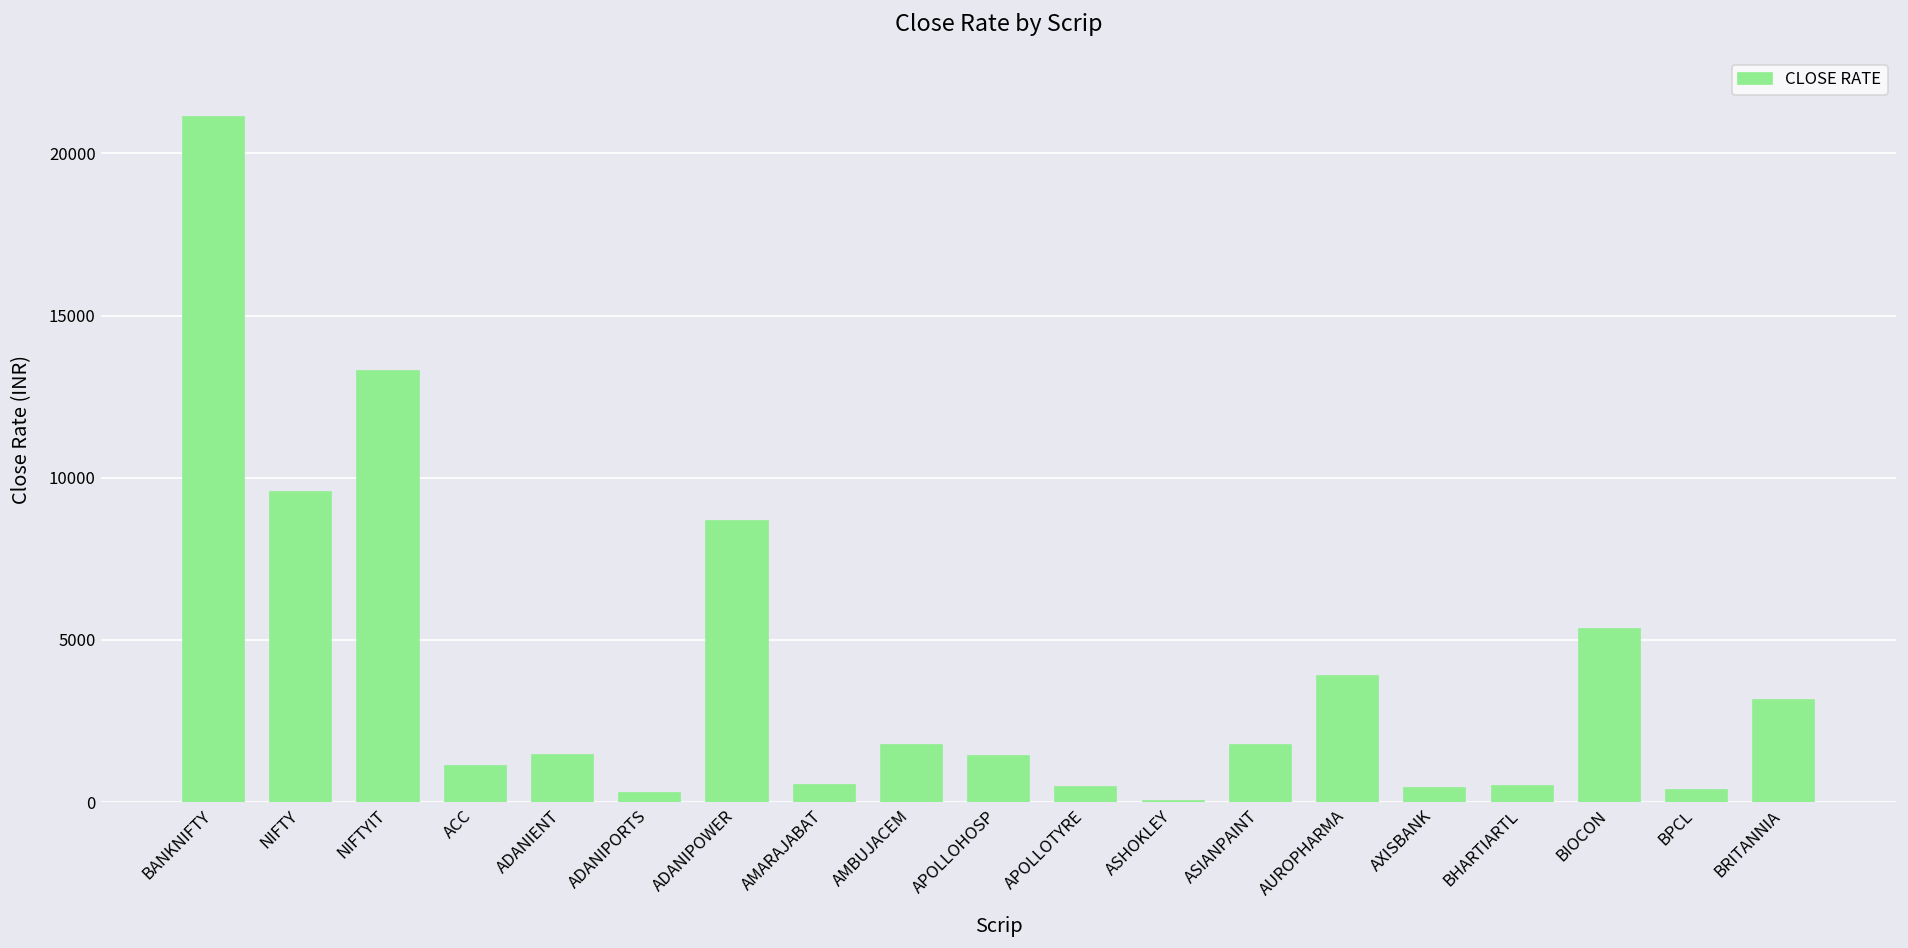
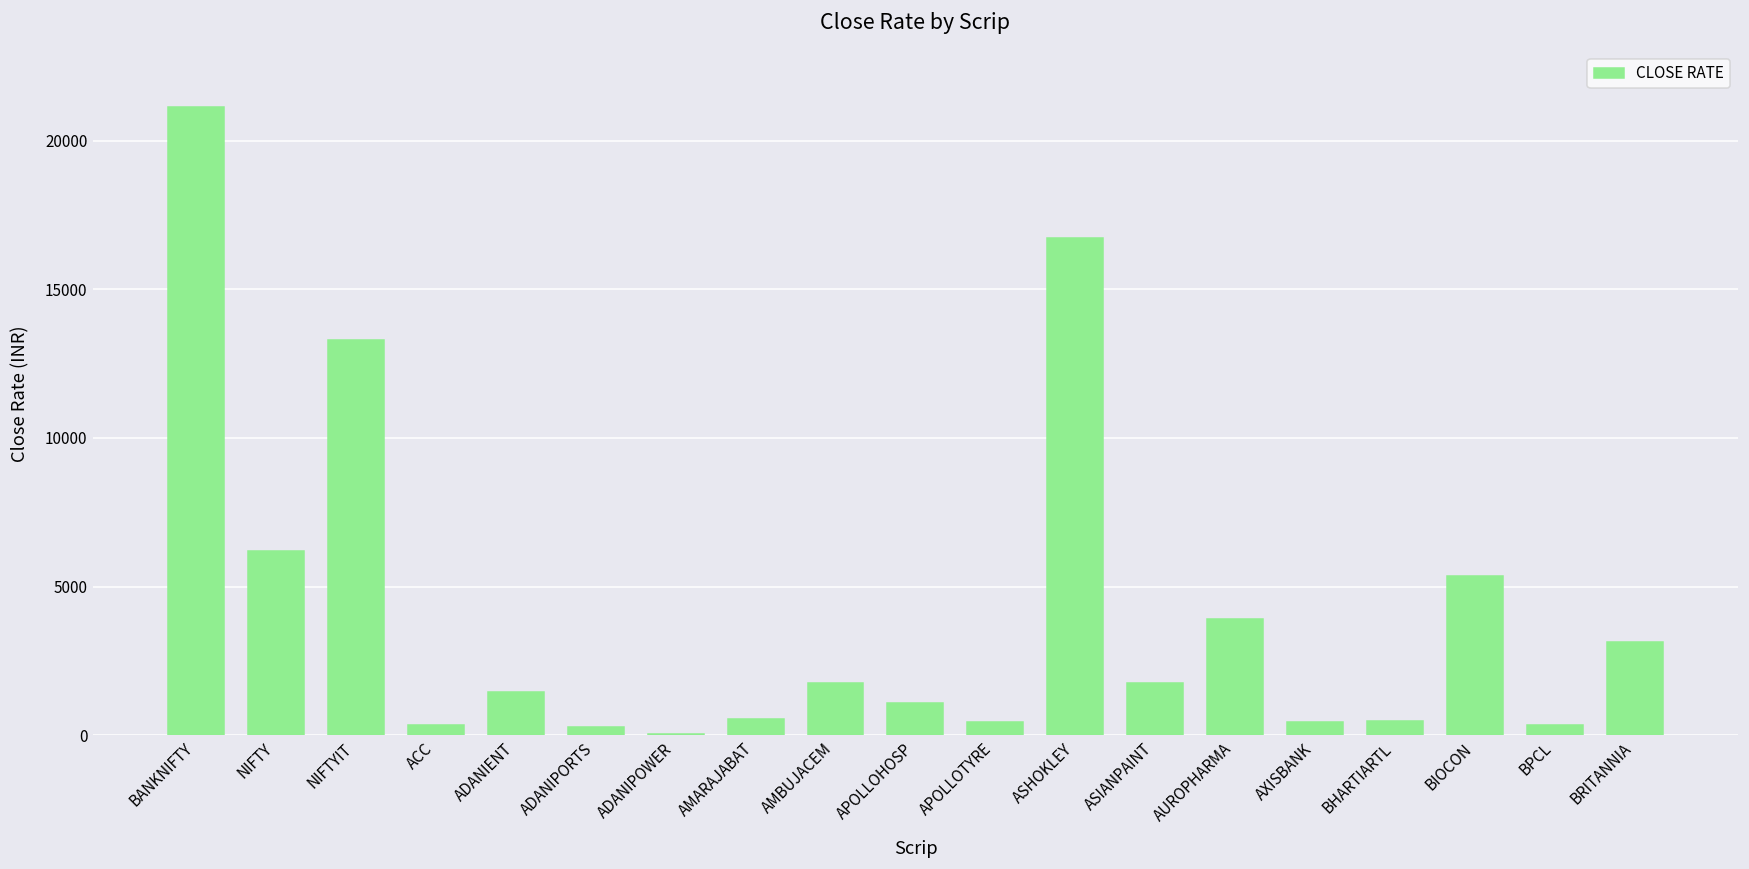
  {
    "BANKNIFTY": 21100,
-   "NIFTY": 9500,
+   "NIFTY": 6200,
    "NIFTYIT": 13300,
-   "ACC": 1100,
+   "ACC": 300,
    "ADANIENT": 1500,
    "ADANIPORTS": 300,
-   "ADANIPOWER": 8700,
+   "ADANIPOWER": 0,
    "AMARAJABAT": 500,
    "AMBUJACEM": 1800,
-   "APOLLOHOSP": 1400,
+   "APOLLOHOSP": 1100,
    "APOLLOTYRE": 500,
-   "ASHOKLEY": 0,
+   "ASHOKLEY": 16700,
    "ASIANPAINT": 1800,
    "AUROPHARMA": 3900,
    "AXISBANK": 400,
    "BHARTIARTL": 500,
    "BIOCON": 5300,
    "BPCL": 400,
    "BRITANNIA": 3200
  }
